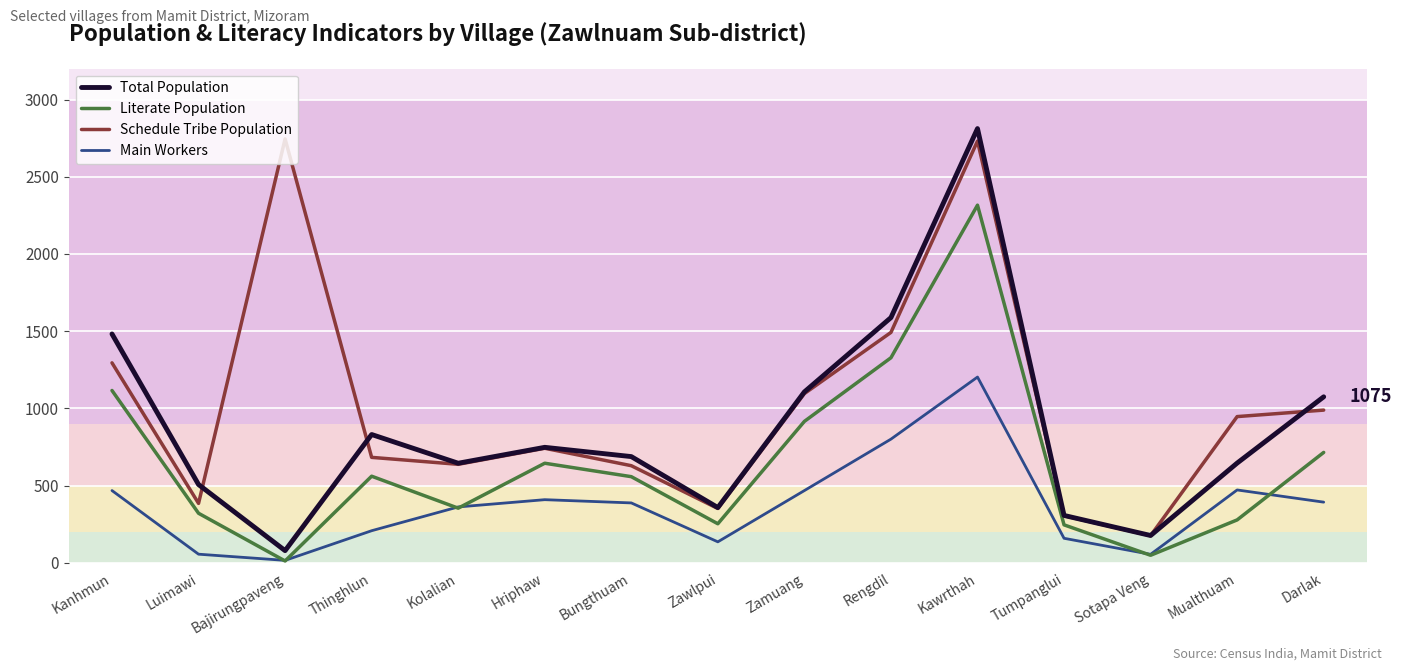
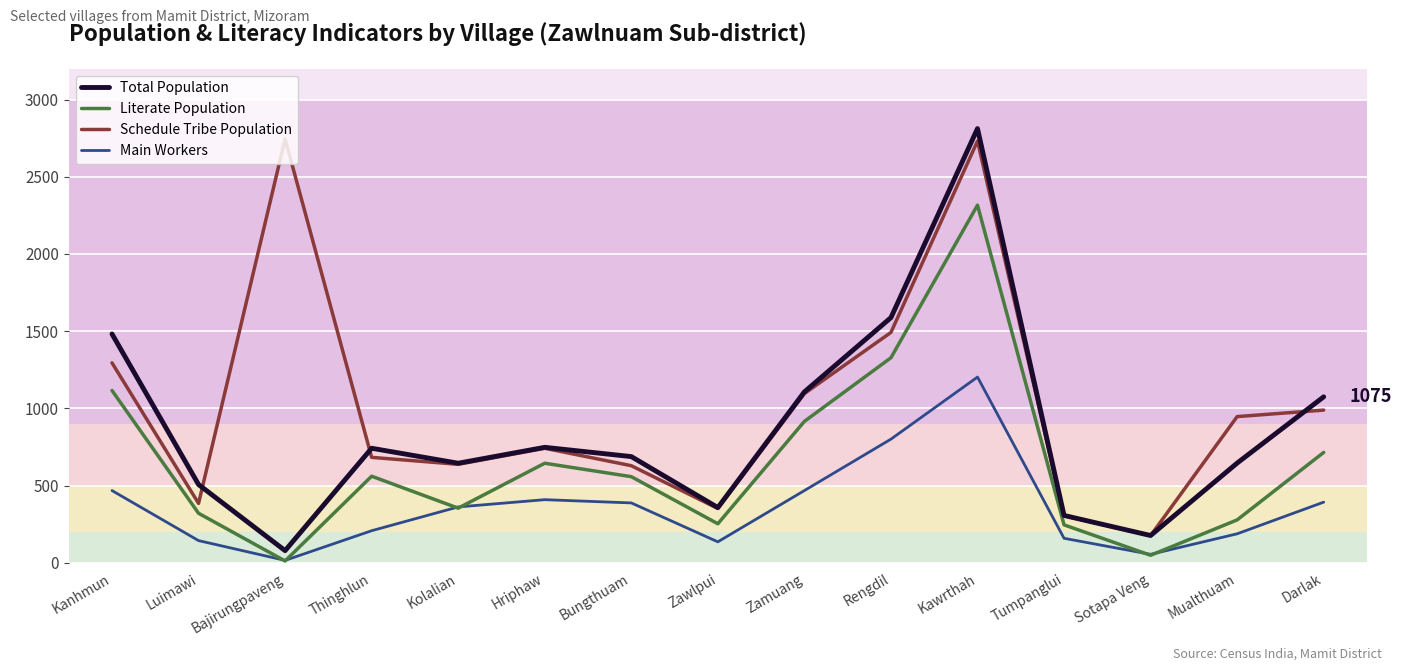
  {
    "Total Population": {
      "Kanhmun": 1480,
      "Luimawi": 510,
      "Bajirungpaveng": 80,
-     "Thinghlun": 830,
+     "Thinghlun": 740,
      "Bungthuam": 690,
      "Rengdil": 1590,
      "Kawrthah": 2810,
      "Mualthuam": 650,
      "Darlak": 1080
    },
    "Literate Population": {
      "Kanhmun": 1120,
      "Luimawi": 320,
      "Thinghlun": 560,
      "Hriphaw": 650,
      "Bungthuam": 560,
      "Zawlpui": 250,
      "Zamuang": 920,
      "Rengdil": 1330,
      "Kawrthah": 2320,
      "Tumpanglui": 250,
      "Mualthuam": 280,
      "Darlak": 720
    },
    "Schedule Tribe Population": {
      "Kanhmun": 1300,
      "Luimawi": 390,
      "Thinghlun": 680,
      "Bungthuam": 630,
      "Rengdil": 1490,
      "Kawrthah": 2730,
      "Mualthuam": 950,
      "Darlak": 990
    },
    "Main Workers": {
      "Kanhmun": 470,
-     "Luimawi": 60,
+     "Luimawi": 140,
      "Thinghlun": 210,
      "Hriphaw": 410,
      "Bungthuam": 390,
      "Zawlpui": 140,
      "Zamuang": 470,
      "Rengdil": 800,
      "Kawrthah": 1200,
      "Tumpanglui": 160,
-     "Mualthuam": 470,
+     "Mualthuam": 190,
      "Darlak": 390
    }
  }
